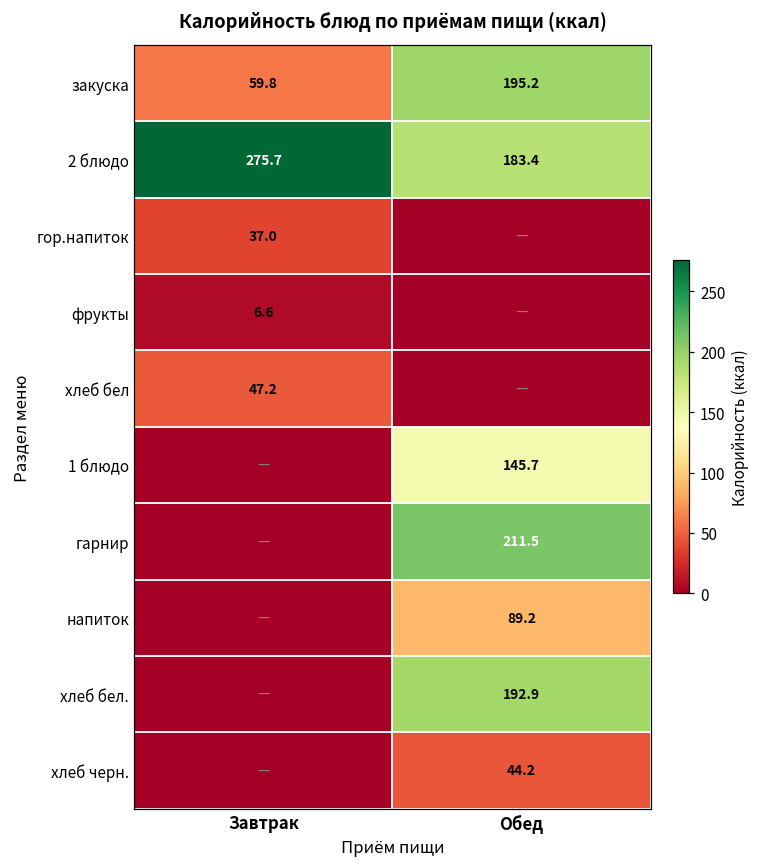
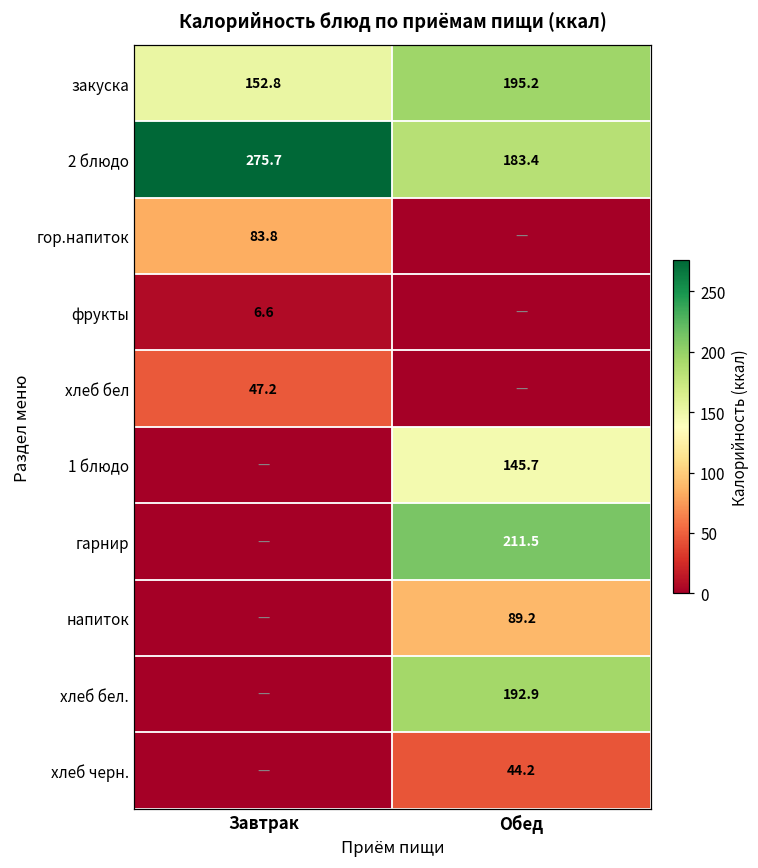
  {
    "закуска": {
-     "Завтрак": 59.8,
+     "Завтрак": 152.8,
      "Обед": 195.2
    },
    "2 блюдо": {
      "Завтрак": 275.7,
      "Обед": 183.4
    },
    "гор.напиток": {
-     "Завтрак": 37.0
+     "Завтрак": 83.8
    },
    "фрукты": {
      "Завтрак": 6.6
    },
    "хлеб бел": {
      "Завтрак": 47.2
    },
    "1 блюдо": {
      "Обед": 145.7
    },
    "гарнир": {
      "Обед": 211.5
    },
    "напиток": {
      "Обед": 89.2
    },
    "хлеб бел.": {
      "Обед": 192.9
    },
    "хлеб черн.": {
      "Обед": 44.2
    }
  }
